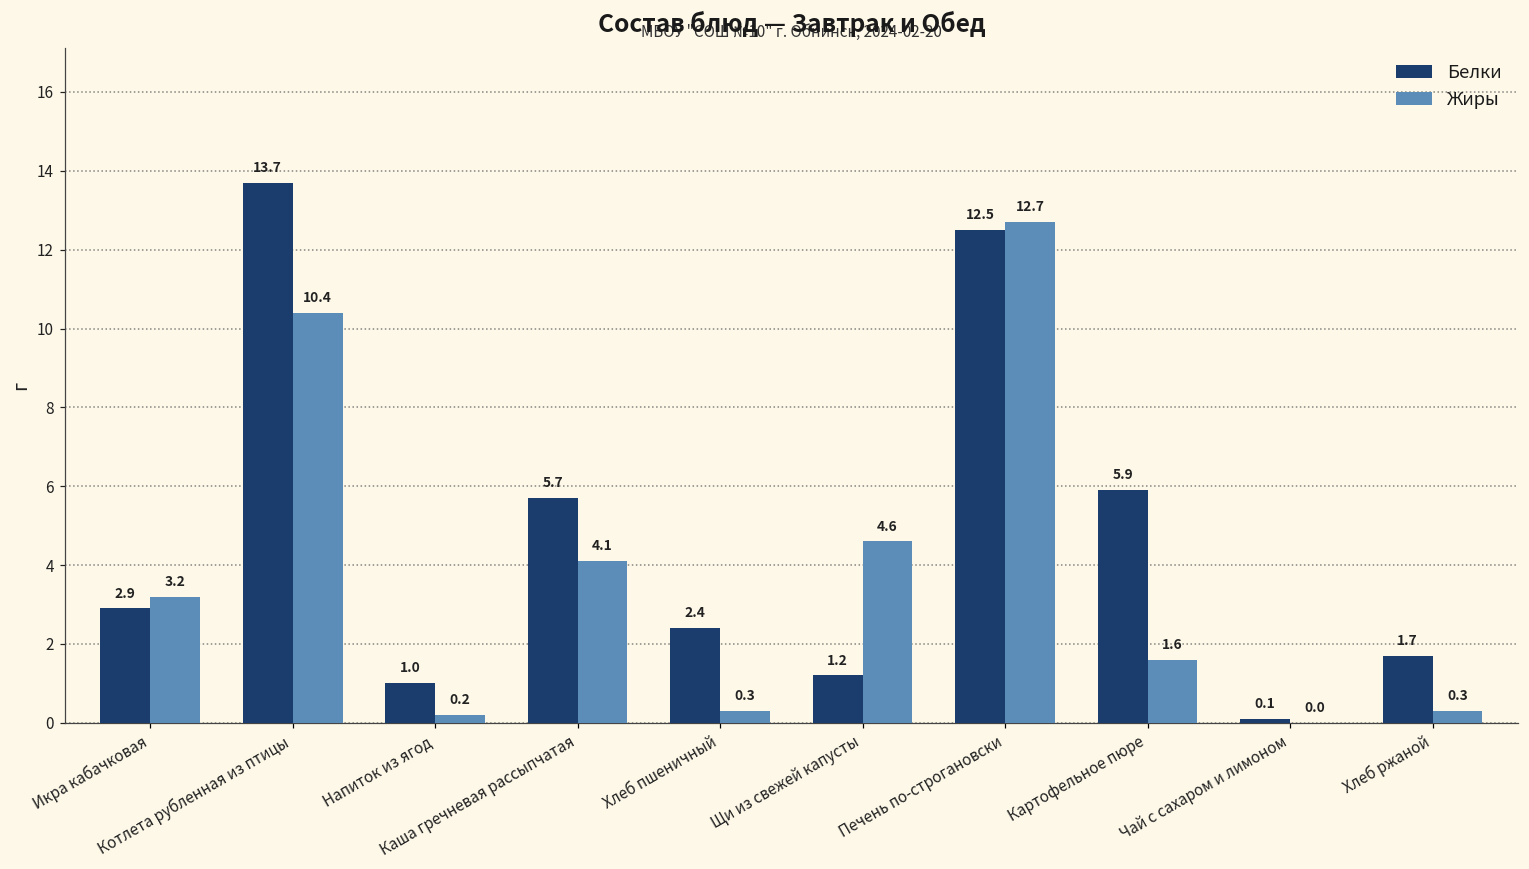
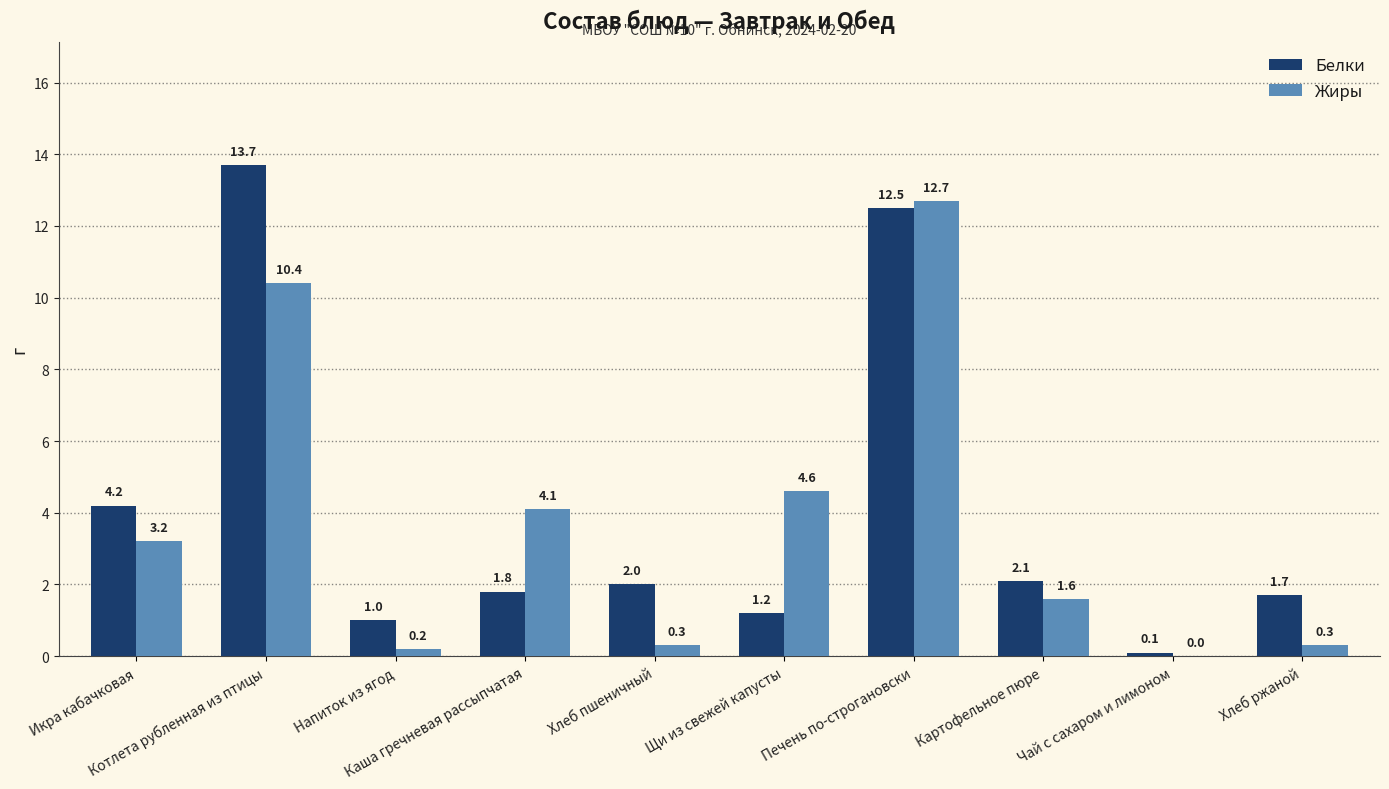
  {
    "Белки": {
-     "Икра кабачковая": 2.9,
+     "Икра кабачковая": 4.2,
      "Котлета рубленная из птицы": 13.7,
      "Напиток из ягод": 1.0,
-     "Каша гречневая рассыпчатая": 5.7,
-     "Хлеб пшеничный": 2.4,
+     "Каша гречневая рассыпчатая": 1.8,
+     "Хлеб пшеничный": 2.0,
      "Щи из свежей капусты": 1.2,
      "Печень по-строгановски": 12.5,
-     "Картофельное пюре": 5.9,
+     "Картофельное пюре": 2.1,
      "Чай с сахаром и лимоном": 0.1,
      "Хлеб ржаной": 1.7
    },
    "Жиры": {
      "Икра кабачковая": 3.2,
      "Котлета рубленная из птицы": 10.4,
      "Напиток из ягод": 0.2,
      "Каша гречневая рассыпчатая": 4.1,
      "Хлеб пшеничный": 0.3,
      "Щи из свежей капусты": 4.6,
      "Печень по-строгановски": 12.7,
      "Картофельное пюре": 1.6,
      "Чай с сахаром и лимоном": 0.0,
      "Хлеб ржаной": 0.3
    }
  }
